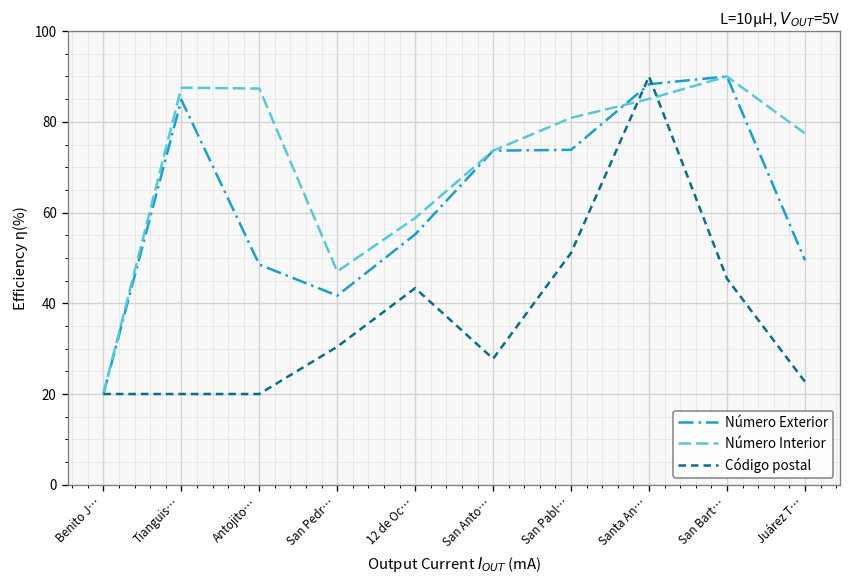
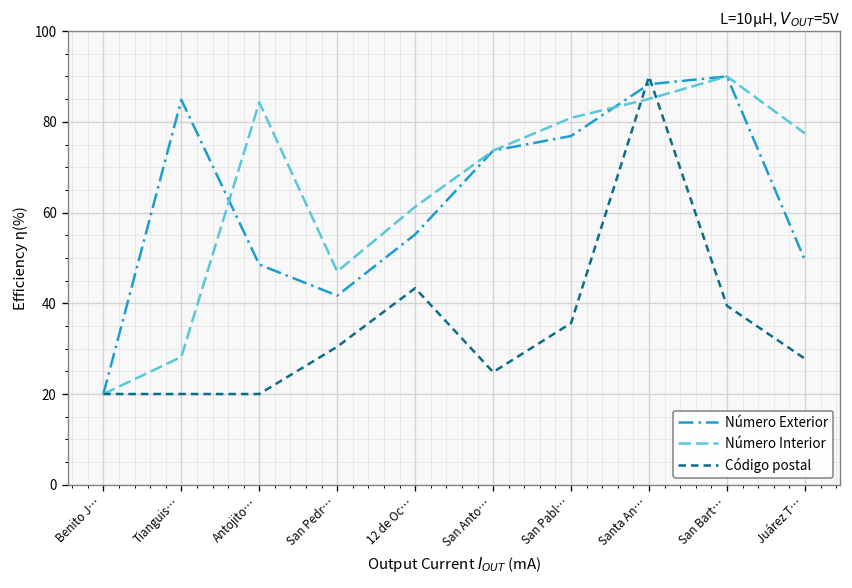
  {
    "Número Exterior": {
      "Tianguis…": 85,
      "Antojito…": 49,
      "San Pedr…": 42,
      "12 de Oc…": 55,
-     "San Pabl…": 74,
+     "San Pabl…": 77,
      "Santa An…": 88,
      "Juárez T…": 49
    },
    "Número Interior": {
-     "Tianguis…": 88,
-     "Antojito…": 87,
+     "Tianguis…": 28,
+     "Antojito…": 84,
      "San Pedr…": 47,
-     "12 de Oc…": 59,
+     "12 de Oc…": 61,
      "San Pabl…": 81,
      "Santa An…": 85,
      "Juárez T…": 77
    },
    "Código postal": {
      "Tianguis…": 20,
      "Antojito…": 20,
      "San Pedr…": 30,
      "12 de Oc…": 43,
-     "San Anto…": 28,
-     "San Pabl…": 51,
+     "San Anto…": 25,
+     "San Pabl…": 36,
      "Santa An…": 90,
-     "San Bart…": 45,
-     "Juárez T…": 23
+     "San Bart…": 39,
+     "Juárez T…": 28
    }
  }
